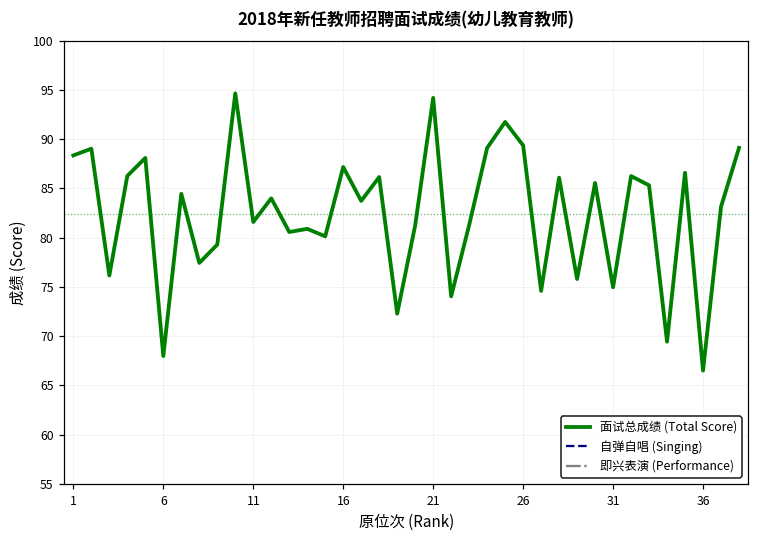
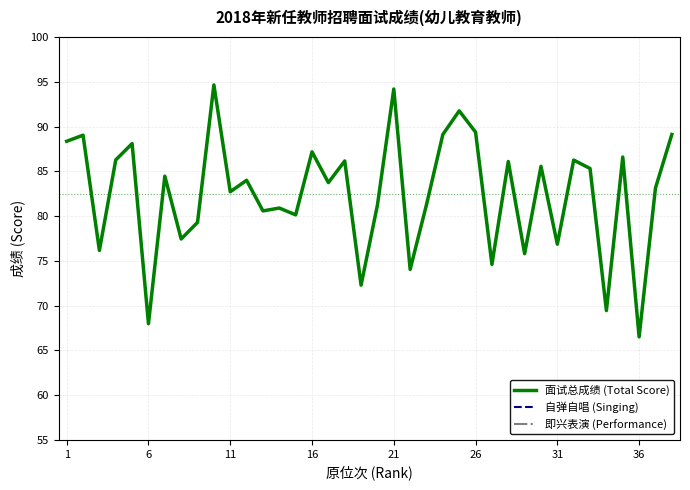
  {
    "面试总成绩 (Total Score)": {
      "1": 88,
      "6": 68,
-     "11": 82,
+     "11": 83,
      "16": 87,
      "21": 94,
      "26": 89,
-     "31": 75,
+     "31": 77,
      "36": 67
    }
  }
